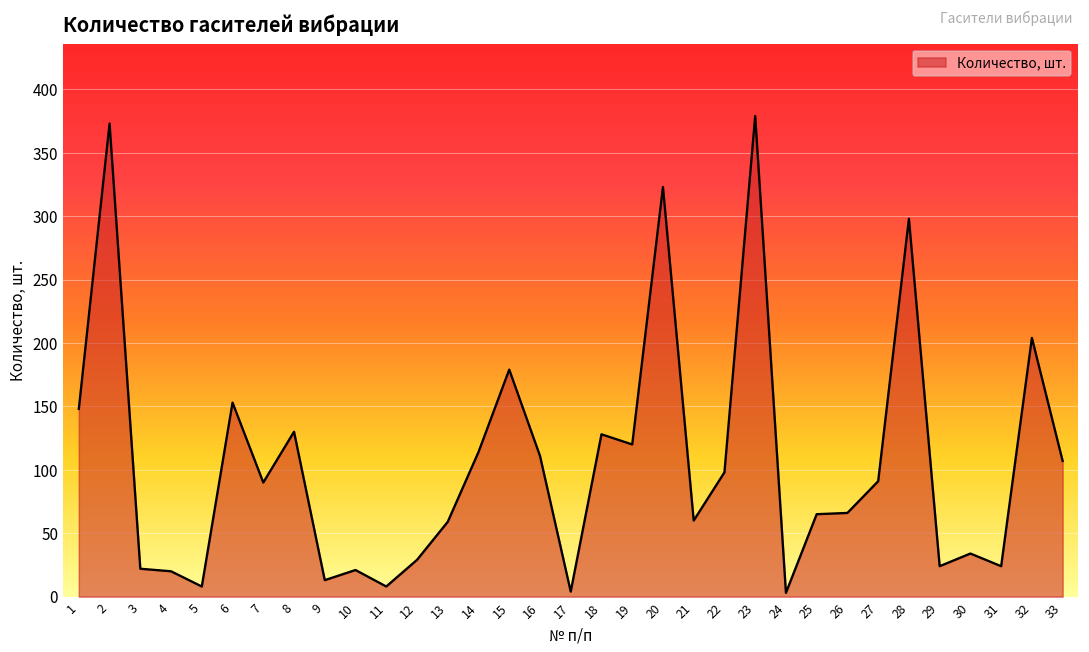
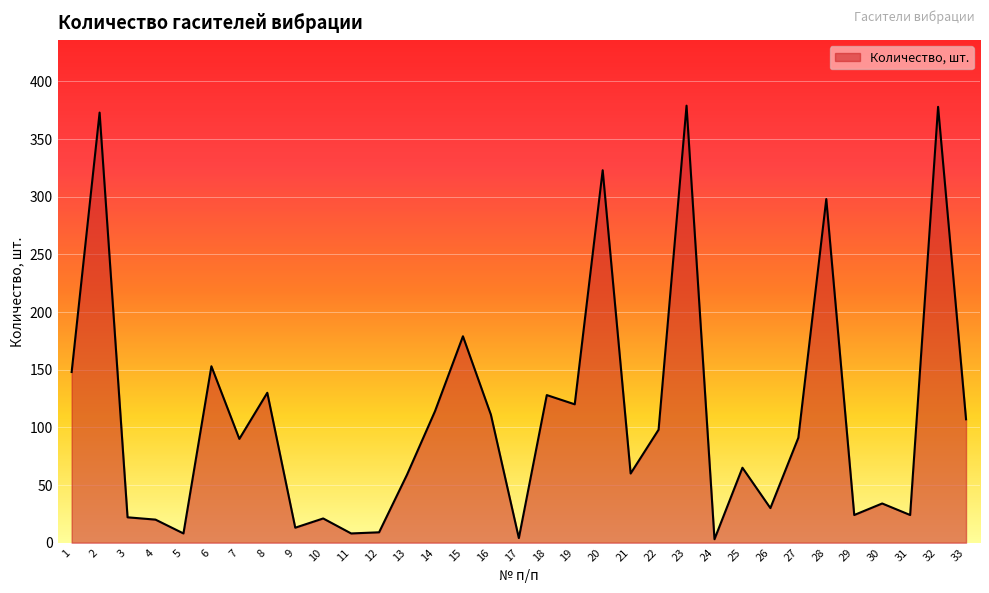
  {
    "1": 148,
    "2": 373,
    "3": 22,
    "4": 20,
    "5": 8,
    "6": 153,
    "7": 90,
    "8": 130,
    "9": 13,
    "10": 21,
    "11": 8,
-   "12": 29,
+   "12": 9,
    "13": 59,
    "14": 114,
    "15": 179,
    "16": 111,
    "17": 4,
    "18": 128,
    "19": 120,
    "20": 323,
    "21": 60,
    "22": 98,
    "23": 379,
    "24": 3,
    "25": 65,
-   "26": 66,
+   "26": 30,
    "27": 91,
    "28": 298,
    "29": 24,
    "30": 34,
    "31": 24,
-   "32": 204,
+   "32": 378,
    "33": 107
  }
